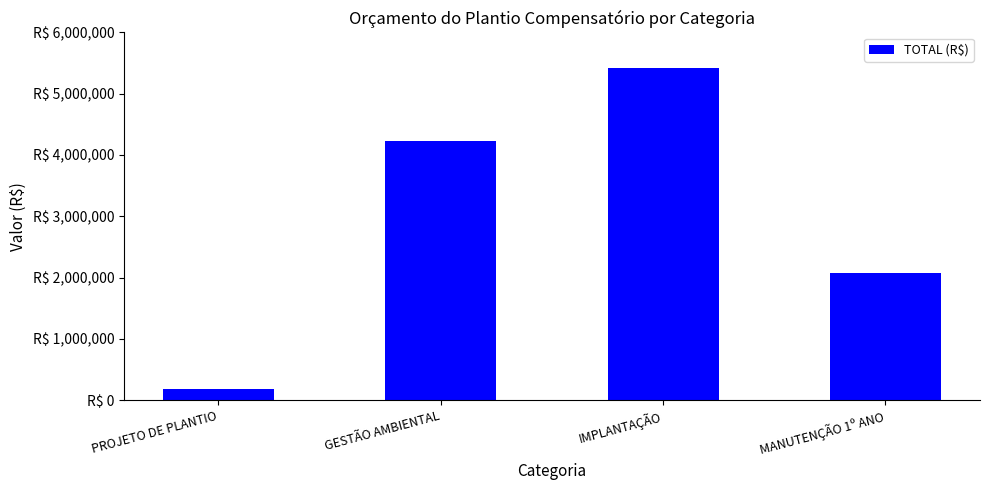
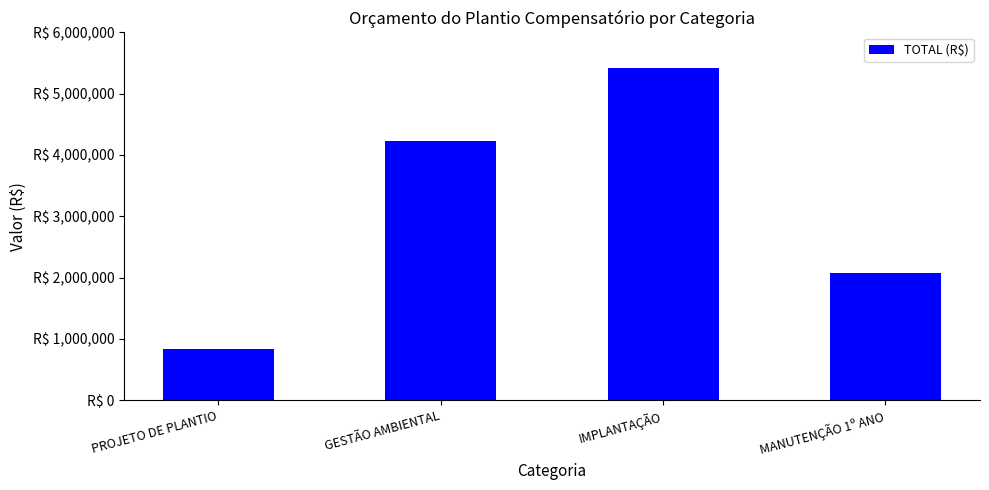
  {
-   "PROJETO DE PLANTIO": "R$ 200,000",
+   "PROJETO DE PLANTIO": "R$ 800,000",
    "GESTÃO AMBIENTAL": "R$ 4,200,000",
    "IMPLANTAÇÃO": "R$ 5,400,000",
    "MANUTENÇÃO 1º ANO": "R$ 2,100,000"
  }
